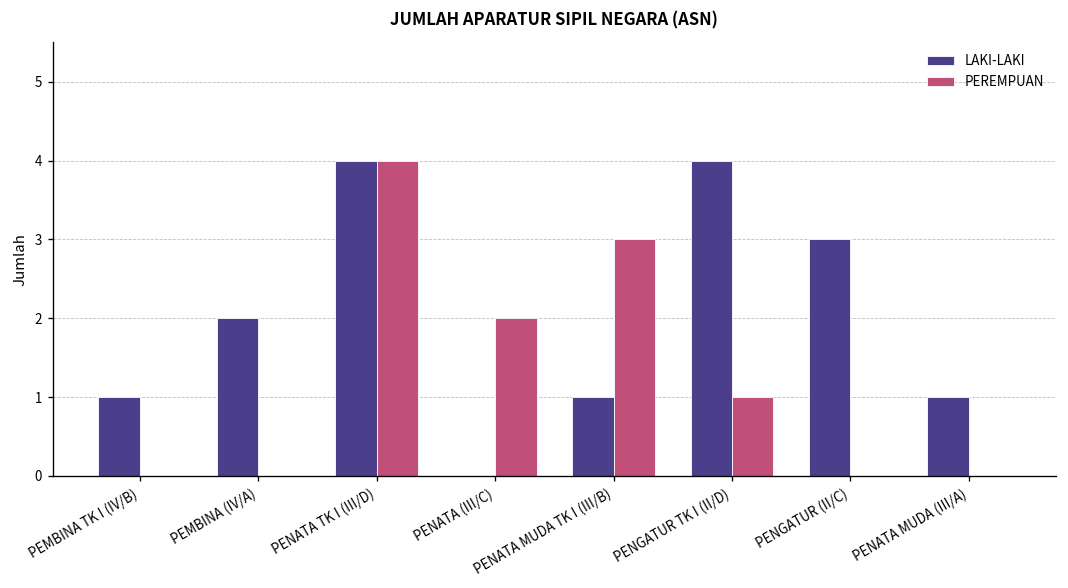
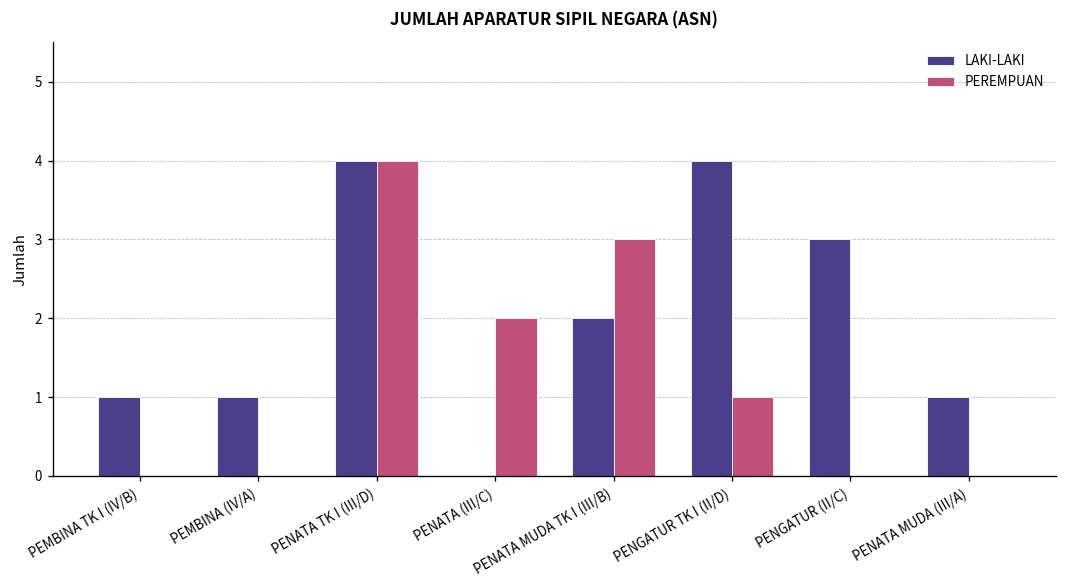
  {
    "LAKI-LAKI": {
      "PEMBINA TK I (IV/B)": 1,
-     "PEMBINA (IV/A)": 2,
+     "PEMBINA (IV/A)": 1,
      "PENATA TK I (III/D)": 4,
      "PENATA (III/C)": 0,
-     "PENATA MUDA TK I (III/B)": 1,
+     "PENATA MUDA TK I (III/B)": 2,
      "PENGATUR TK I (II/D)": 4,
      "PENGATUR (II/C)": 3,
      "PENATA MUDA (III/A)": 1
    },
    "PEREMPUAN": {
      "PEMBINA TK I (IV/B)": 0,
      "PEMBINA (IV/A)": 0,
      "PENATA TK I (III/D)": 4,
      "PENATA (III/C)": 2,
      "PENATA MUDA TK I (III/B)": 3,
      "PENGATUR TK I (II/D)": 1,
      "PENGATUR (II/C)": 0,
      "PENATA MUDA (III/A)": 0
    }
  }
